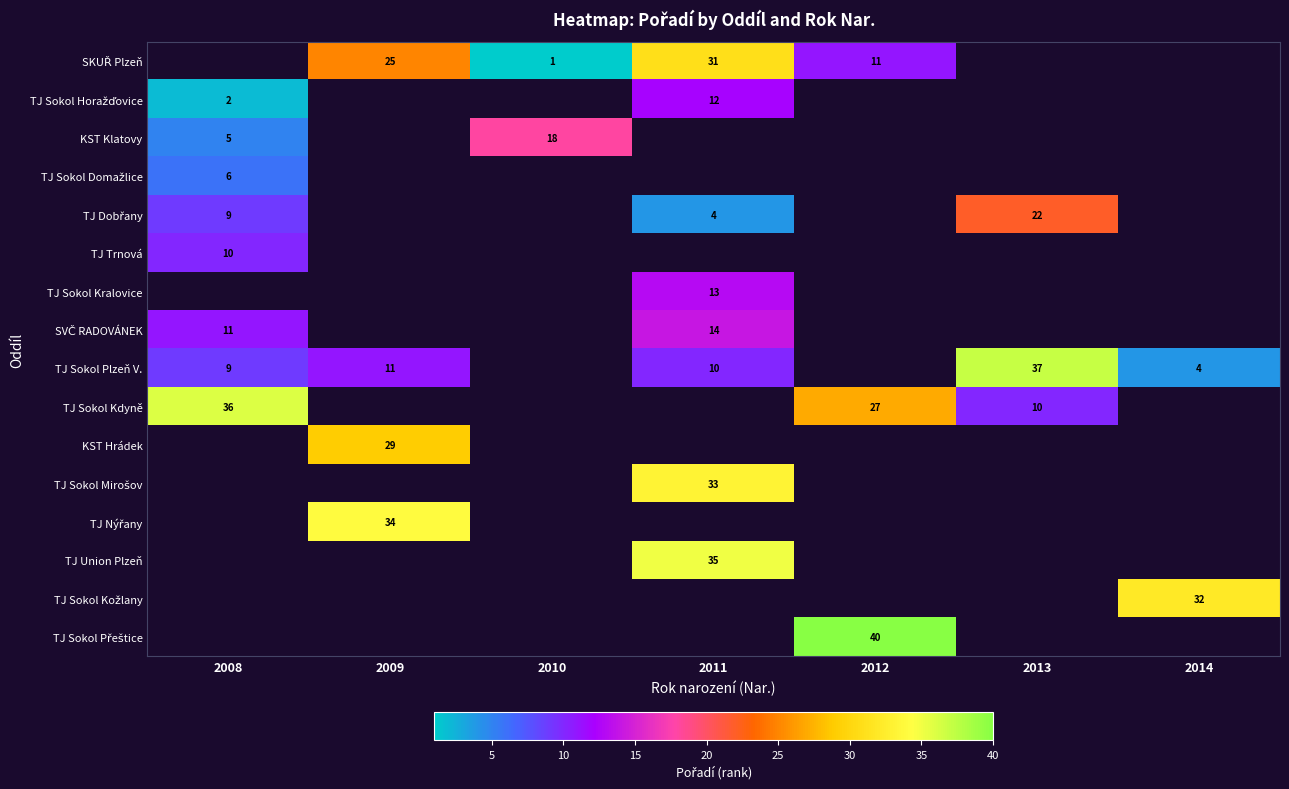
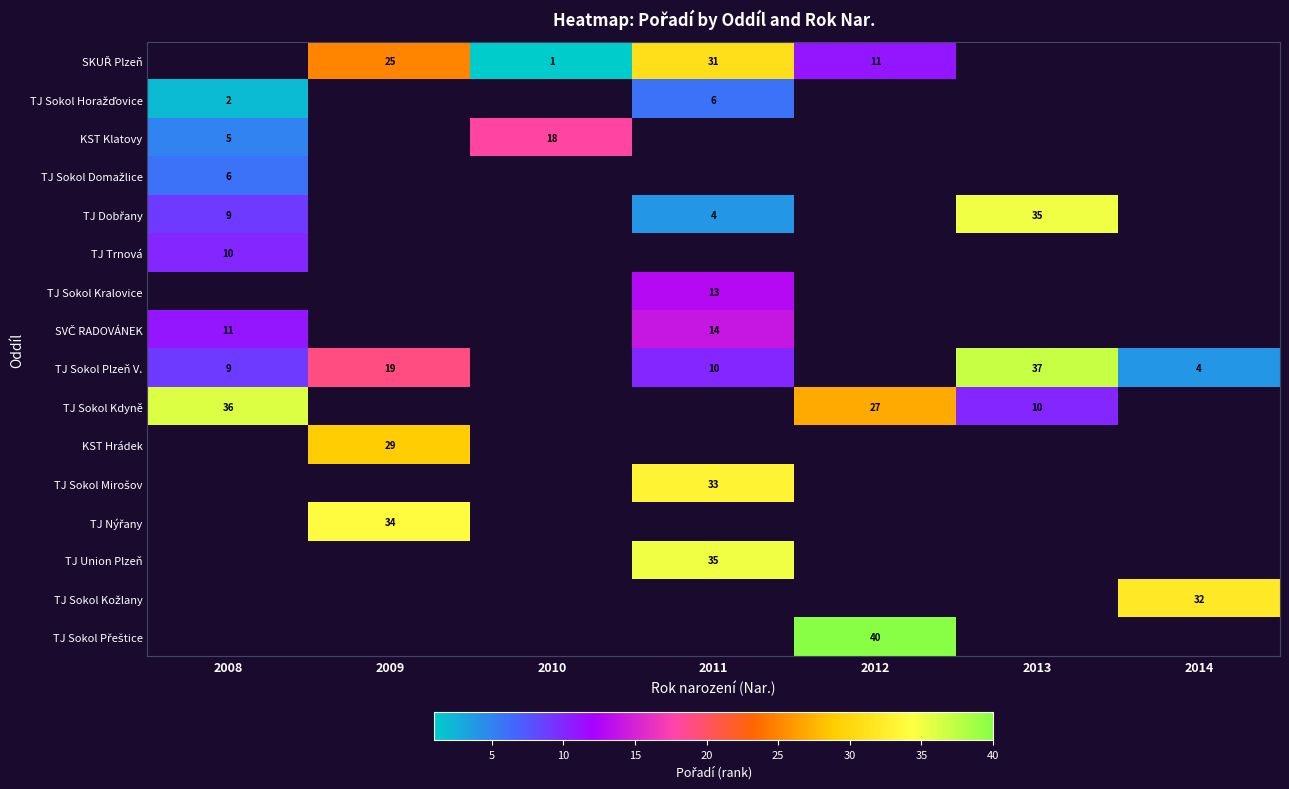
  {
    "SKUŘ Plzeň": {
      "2009": 25,
      "2010": 1,
      "2011": 31,
      "2012": 11
    },
    "TJ Sokol Horažďovice": {
      "2008": 2,
-     "2011": 12
+     "2011": 6
    },
    "KST Klatovy": {
      "2008": 5,
      "2010": 18
    },
    "TJ Sokol Domažlice": {
      "2008": 6
    },
    "TJ Dobřany": {
      "2008": 9,
      "2011": 4,
-     "2013": 22
+     "2013": 35
    },
    "TJ Trnová": {
      "2008": 10
    },
    "TJ Sokol Kralovice": {
      "2011": 13
    },
    "SVČ RADOVÁNEK": {
      "2008": 11,
      "2011": 14
    },
    "TJ Sokol Plzeň V.": {
      "2008": 9,
-     "2009": 11,
+     "2009": 19,
      "2011": 10,
      "2013": 37,
      "2014": 4
    },
    "TJ Sokol Kdyně": {
      "2008": 36,
      "2012": 27,
      "2013": 10
    },
    "KST Hrádek": {
      "2009": 29
    },
    "TJ Sokol Mirošov": {
      "2011": 33
    },
    "TJ Nýřany": {
      "2009": 34
    },
    "TJ Union Plzeň": {
      "2011": 35
    },
    "TJ Sokol Kožlany": {
      "2014": 32
    },
    "TJ Sokol Přeštice": {
      "2012": 40
    }
  }
